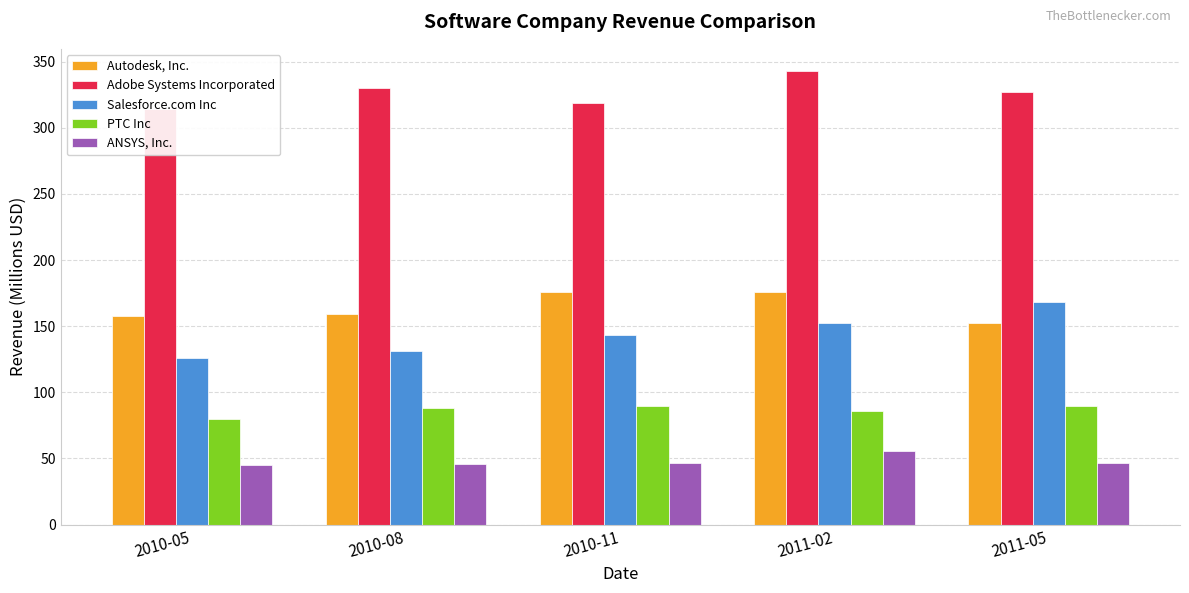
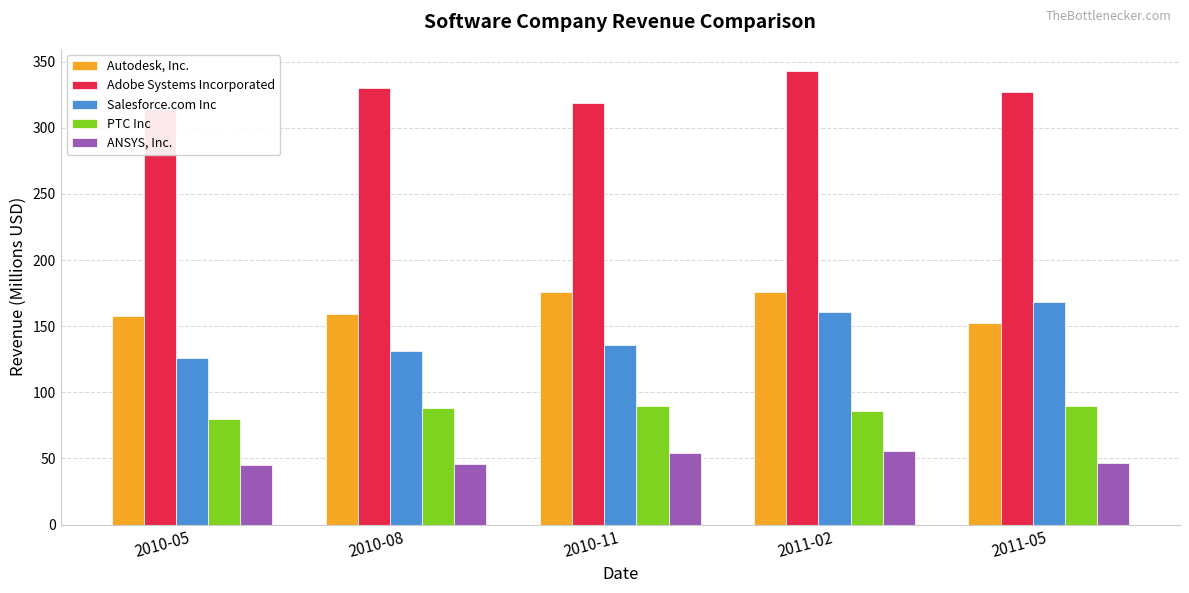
  {
    "Autodesk, Inc.": {
      "2010-05": 158,
      "2010-08": 159,
      "2010-11": 176,
      "2011-02": 176,
      "2011-05": 152
    },
    "Adobe Systems Incorporated": {
      "2010-08": 330,
      "2010-11": 318,
      "2011-02": 343,
      "2011-05": 327
    },
    "Salesforce.com Inc": {
      "2010-05": 126,
      "2010-08": 131,
-     "2010-11": 143,
-     "2011-02": 152,
+     "2010-11": 136,
+     "2011-02": 161,
      "2011-05": 168
    },
    "PTC Inc": {
      "2010-05": 80,
      "2010-08": 88,
      "2010-11": 89,
      "2011-02": 86,
      "2011-05": 90
    },
    "ANSYS, Inc.": {
      "2010-05": 45,
      "2010-08": 46,
-     "2010-11": 47,
+     "2010-11": 54,
      "2011-02": 56,
      "2011-05": 46
    }
  }
